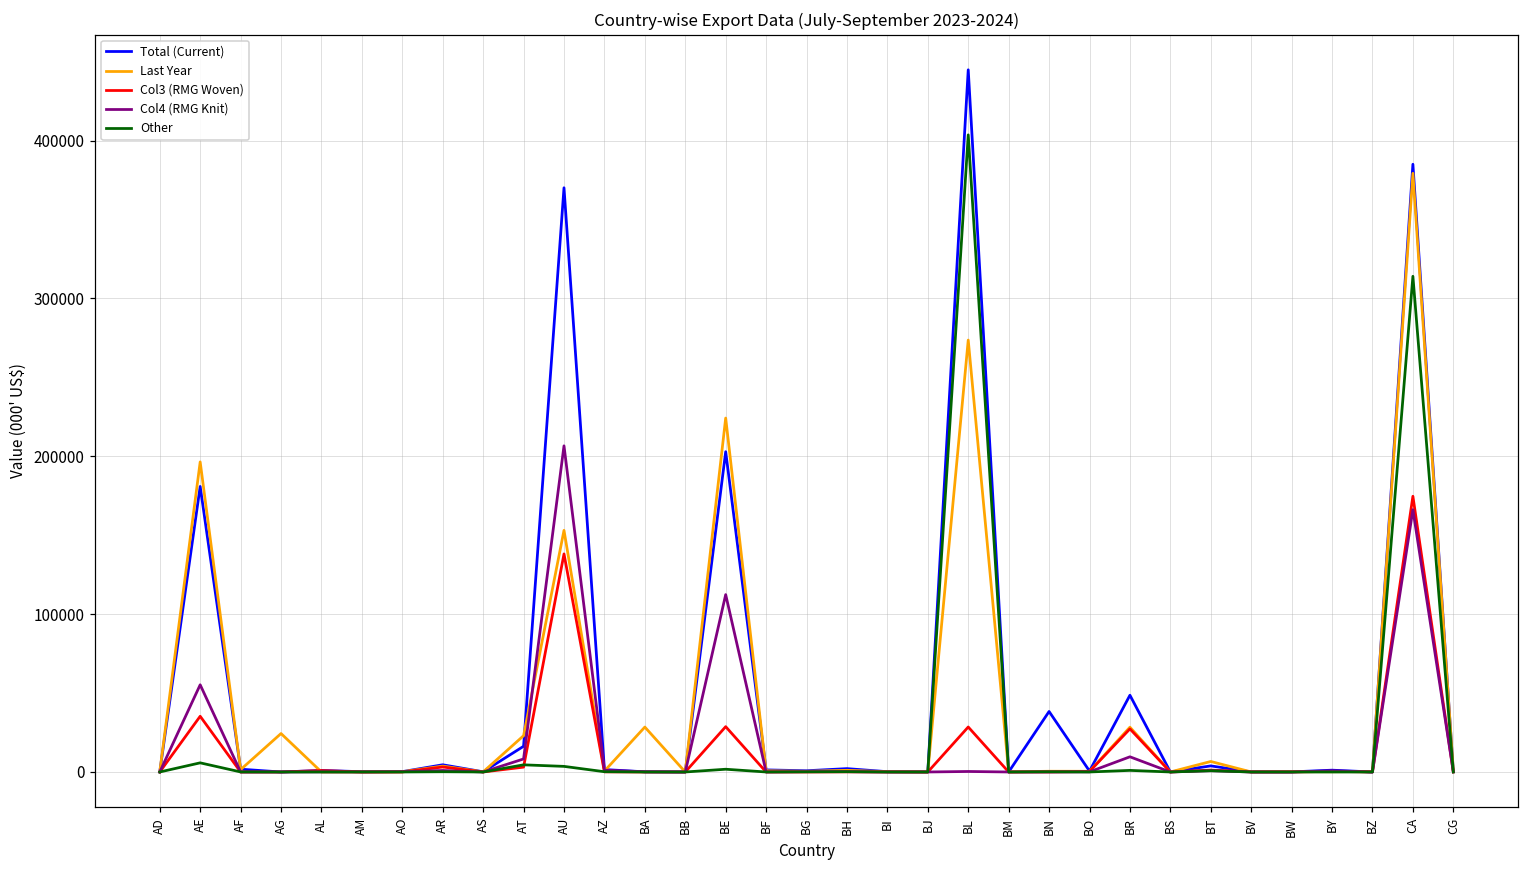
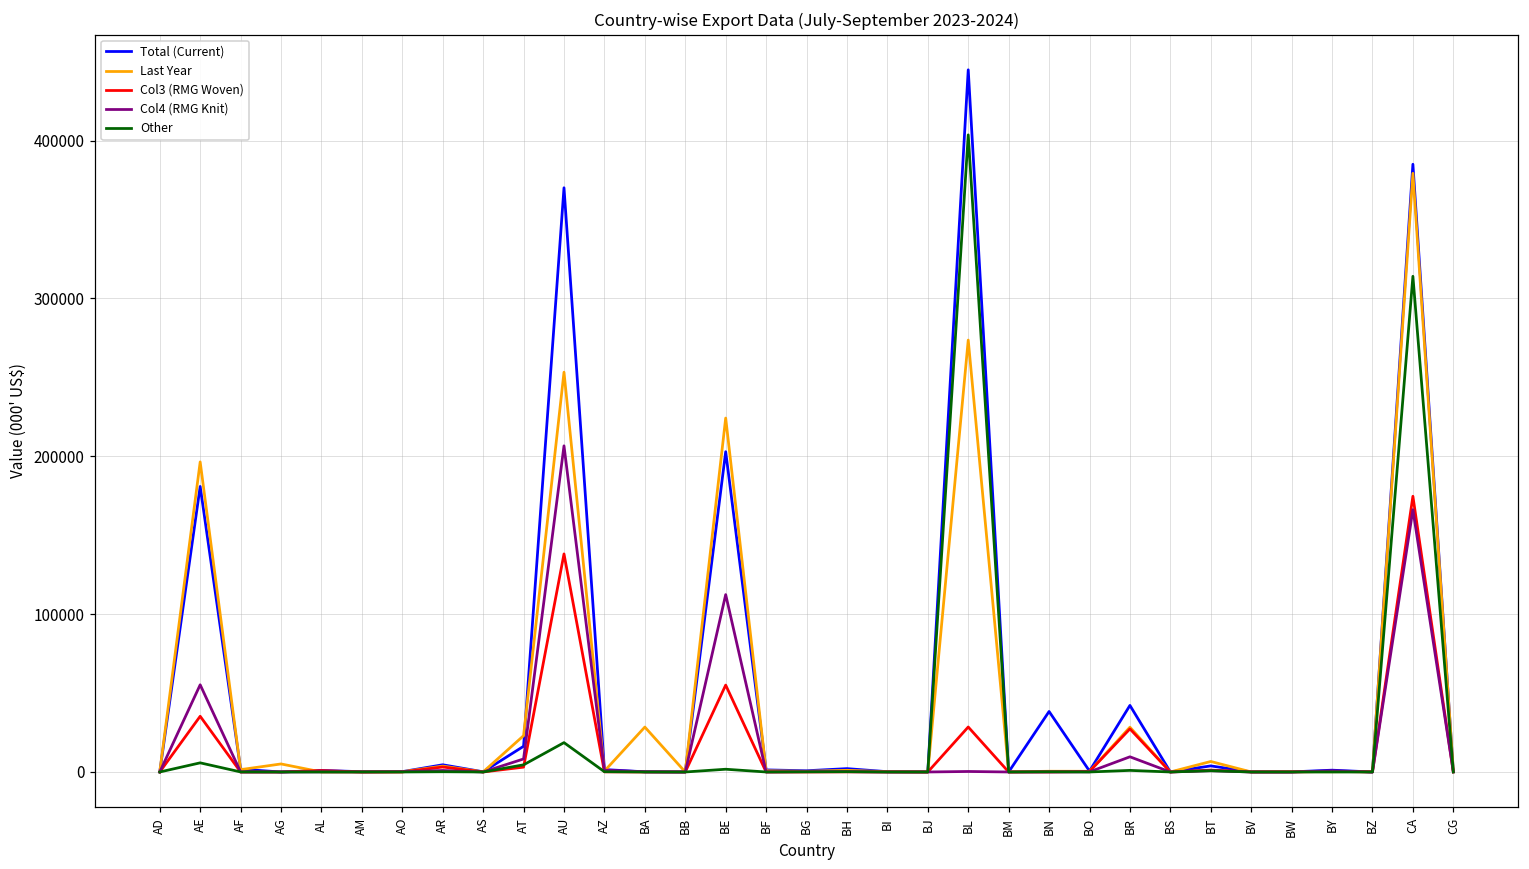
  {
    "Total (Current)": {
      "AE": 181000,
      "AT": 16000,
      "AU": 370000,
      "BE": 203000,
      "BL": 445000,
      "BN": 38000,
-     "BR": 49000,
+     "BR": 42000,
      "BT": 4000,
      "CA": 385000
    },
    "Last Year": {
      "AE": 196000,
-     "AG": 24000,
+     "AG": 5000,
      "AT": 23000,
-     "AU": 153000,
+     "AU": 253000,
      "BA": 28000,
      "BE": 224000,
      "BL": 274000,
      "BT": 7000,
      "CA": 379000
    },
    "Col3 (RMG Woven)": {
      "AE": 35000,
      "AU": 138000,
-     "BE": 29000,
+     "BE": 55000,
      "BL": 28000,
      "CA": 175000
    },
    "Col4 (RMG Knit)": {
      "AE": 55000,
      "AT": 8000,
      "AU": 207000,
      "BE": 112000,
      "BL": 0,
      "BR": 10000,
      "CA": 166000
    },
    "Other": {
      "AE": 6000,
-     "AU": 4000,
+     "AU": 19000,
      "BE": 2000,
      "BL": 404000,
      "BR": 1000,
      "CA": 314000
    }
  }
